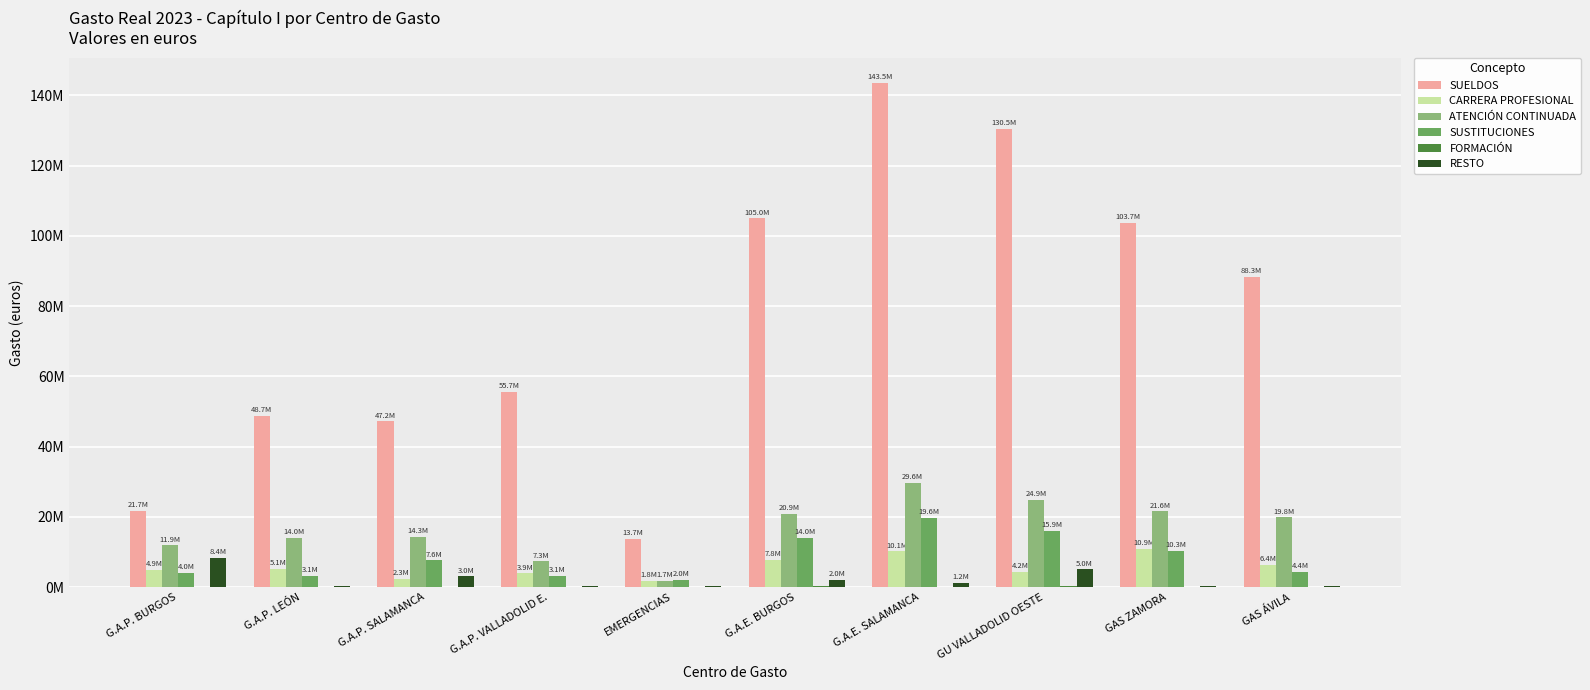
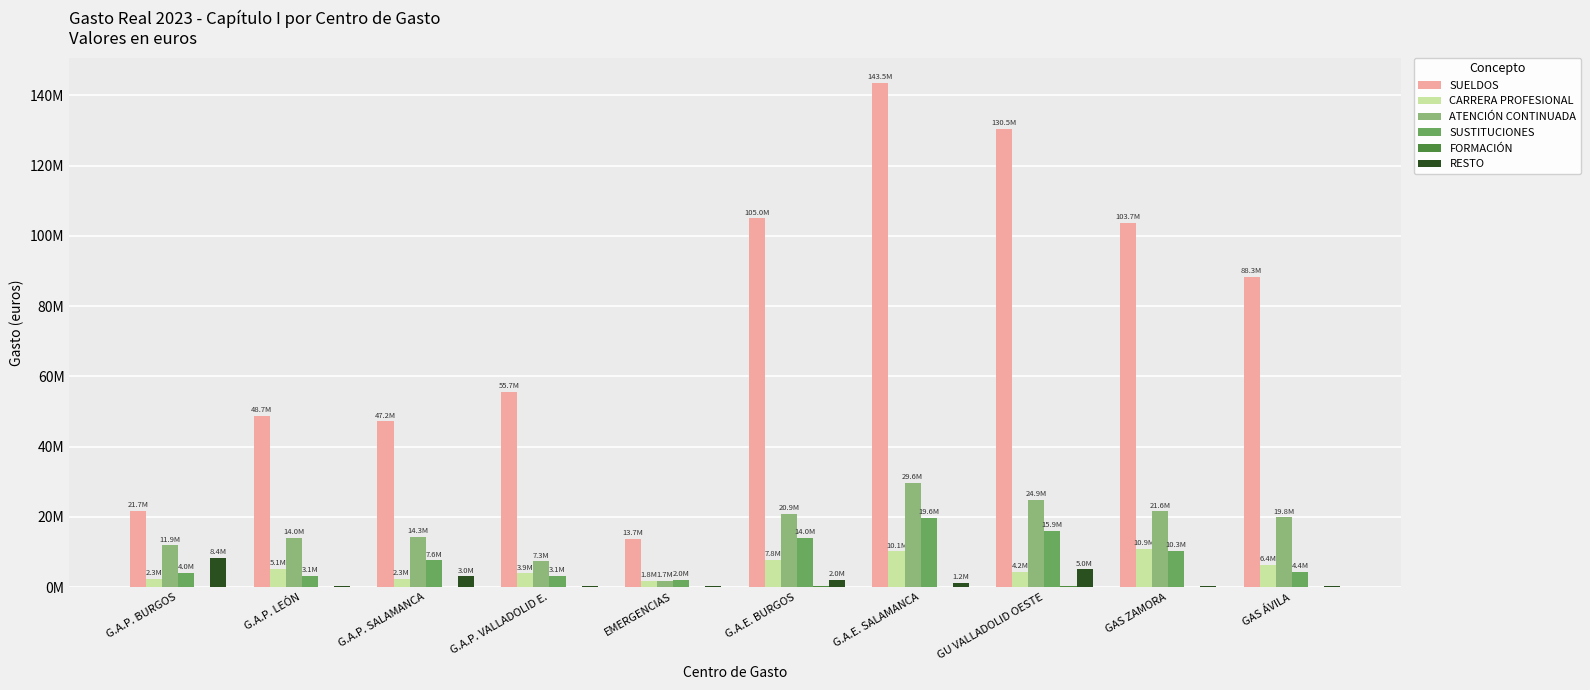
  {
    "SUELDOS": {
      "G.A.P. BURGOS": "21.7M",
      "G.A.P. LEÓN": "48.7M",
      "G.A.P. SALAMANCA": "47.2M",
      "G.A.P. VALLADOLID E.": "55.7M",
      "EMERGENCIAS": "13.7M",
      "G.A.E. BURGOS": "105.0M",
      "G.A.E. SALAMANCA": "143.5M",
      "GU VALLADOLID OESTE": "130.5M",
      "GAS ZAMORA": "103.7M",
      "GAS ÁVILA": "88.3M"
    },
    "CARRERA PROFESIONAL": {
-     "G.A.P. BURGOS": "4.9M",
+     "G.A.P. BURGOS": "2.3M",
      "G.A.P. LEÓN": "5.1M",
      "G.A.P. SALAMANCA": "2.3M",
      "G.A.P. VALLADOLID E.": "3.9M",
      "EMERGENCIAS": "1.8M",
      "G.A.E. BURGOS": "7.8M",
      "G.A.E. SALAMANCA": "10.1M",
      "GU VALLADOLID OESTE": "4.2M",
      "GAS ZAMORA": "10.9M",
      "GAS ÁVILA": "6.4M"
    },
    "RESTO": {
      "G.A.P. BURGOS": "8.4M",
      "G.A.P. SALAMANCA": "3.0M",
      "G.A.E. BURGOS": "2.0M",
      "G.A.E. SALAMANCA": "1.2M",
      "GU VALLADOLID OESTE": "5.0M"
    }
  }
